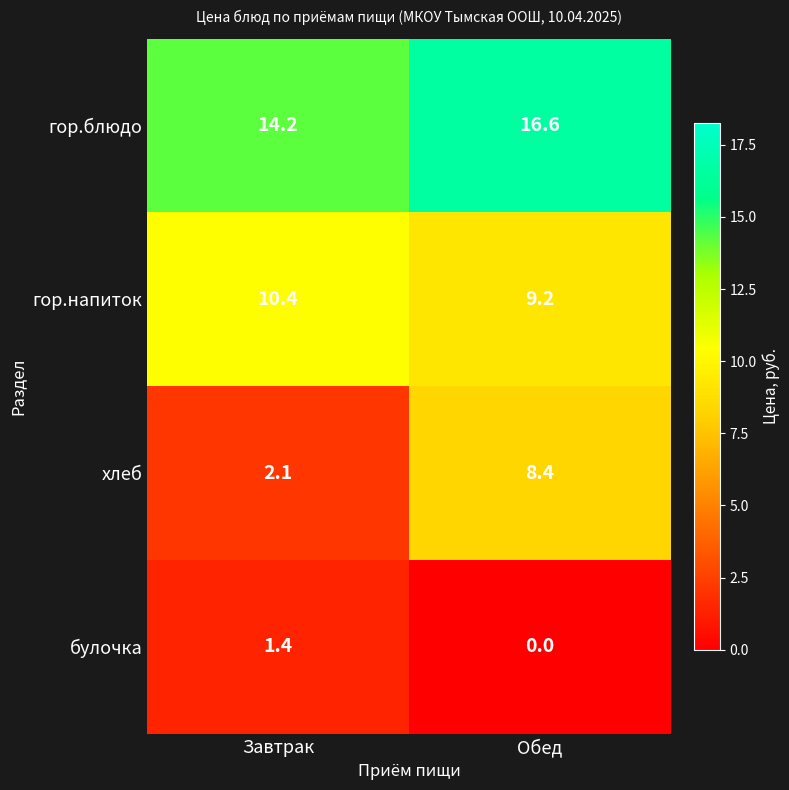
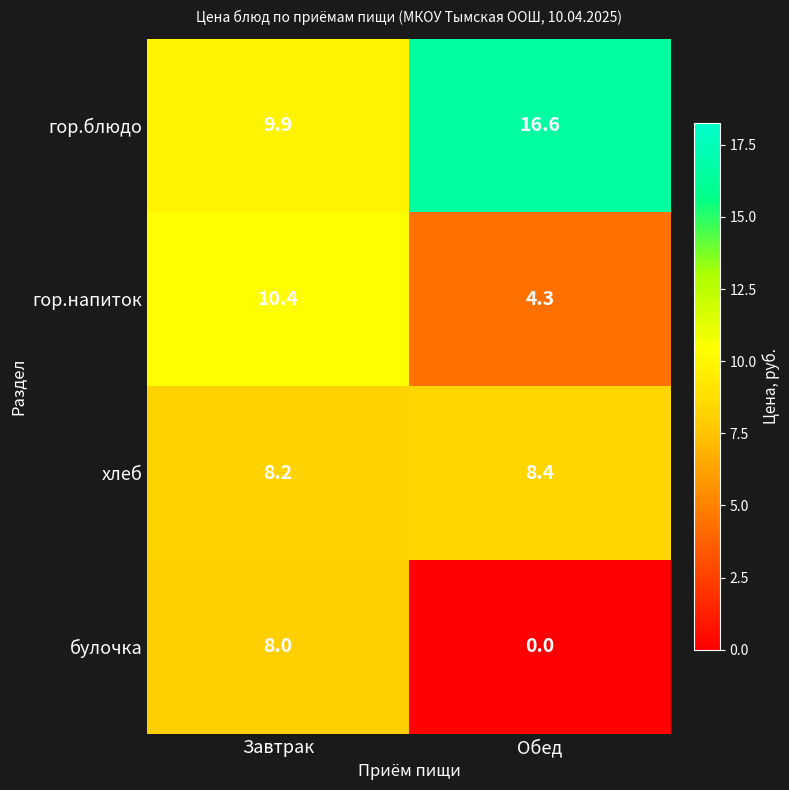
  {
    "гор.блюдо": {
-     "Завтрак": 14.2,
+     "Завтрак": 9.9,
      "Обед": 16.6
    },
    "гор.напиток": {
      "Завтрак": 10.4,
-     "Обед": 9.2
+     "Обед": 4.3
    },
    "хлеб": {
-     "Завтрак": 2.1,
+     "Завтрак": 8.2,
      "Обед": 8.4
    },
    "булочка": {
-     "Завтрак": 1.4,
+     "Завтрак": 8.0,
      "Обед": 0.0
    }
  }
